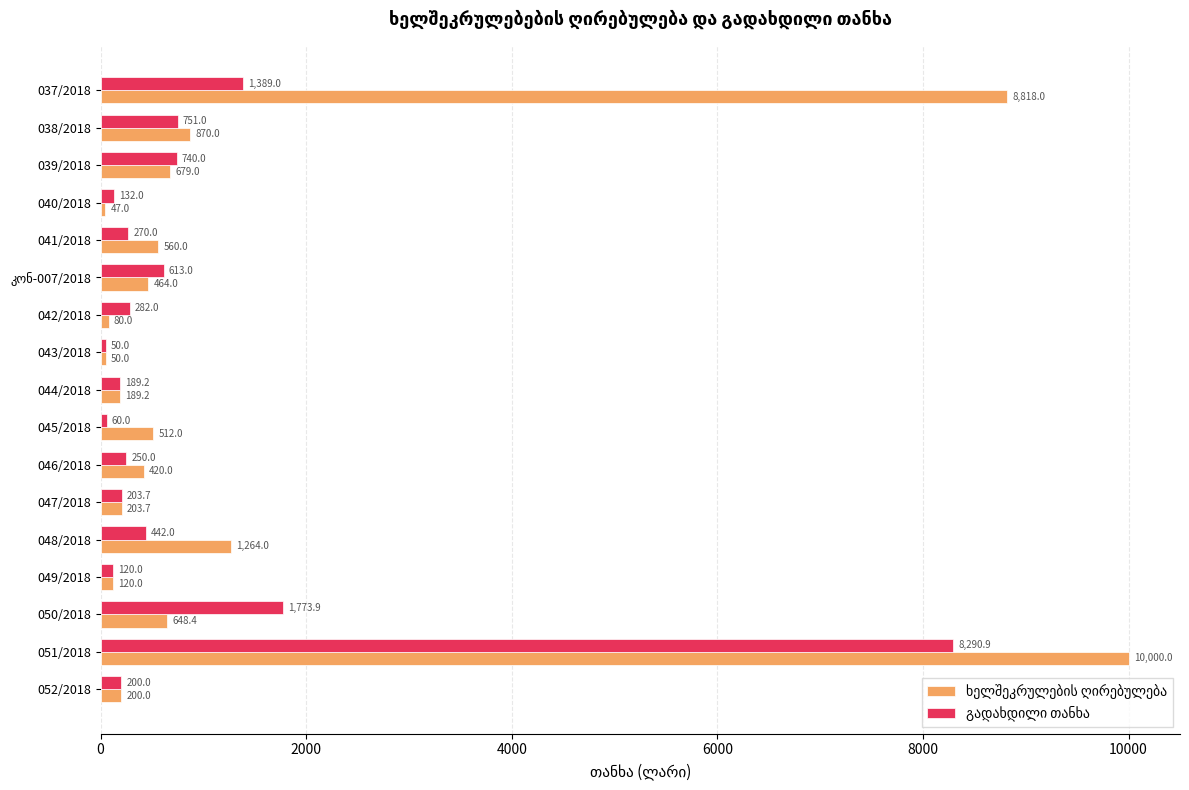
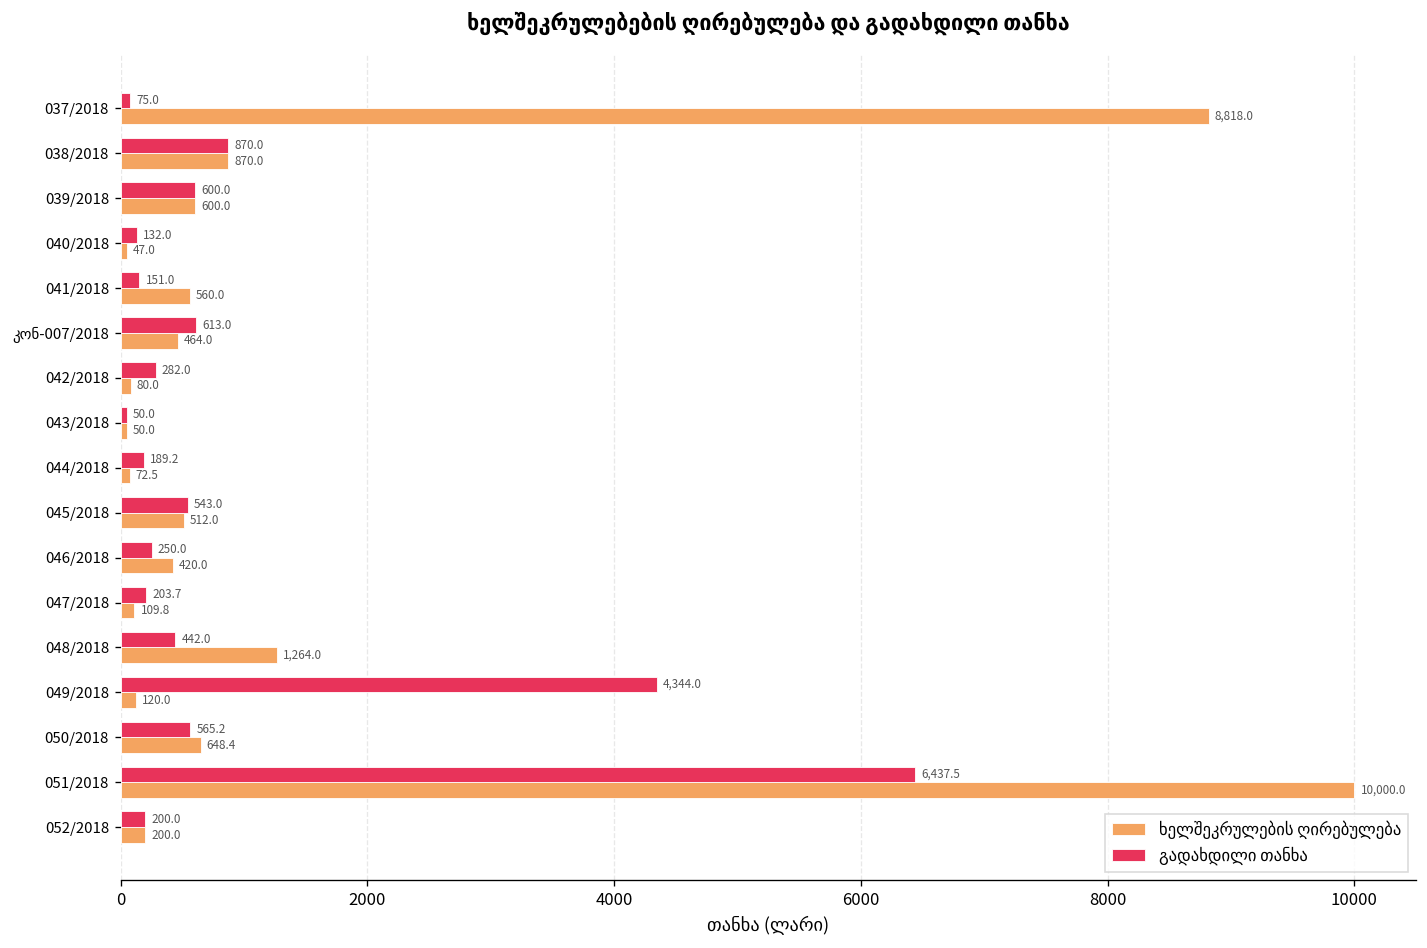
  {
    "ხელშეკრულების ღირებულება": {
      "037/2018": "8,818.0",
      "038/2018": "870.0",
-     "039/2018": "679.0",
+     "039/2018": "600.0",
      "040/2018": "47.0",
      "041/2018": "560.0",
      "კონ-007/2018": "464.0",
      "042/2018": "80.0",
      "043/2018": "50.0",
-     "044/2018": "189.2",
+     "044/2018": "72.5",
      "045/2018": "512.0",
      "046/2018": "420.0",
-     "047/2018": "203.7",
+     "047/2018": "109.8",
      "048/2018": "1,264.0",
      "049/2018": "120.0",
      "050/2018": "648.4",
      "051/2018": "10,000.0",
      "052/2018": "200.0"
    },
    "გადახდილი თანხა": {
-     "037/2018": "1,389.0",
-     "038/2018": "751.0",
-     "039/2018": "740.0",
+     "037/2018": "75.0",
+     "038/2018": "870.0",
+     "039/2018": "600.0",
      "040/2018": "132.0",
-     "041/2018": "270.0",
+     "041/2018": "151.0",
      "კონ-007/2018": "613.0",
      "042/2018": "282.0",
      "043/2018": "50.0",
      "044/2018": "189.2",
-     "045/2018": "60.0",
+     "045/2018": "543.0",
      "046/2018": "250.0",
      "047/2018": "203.7",
      "048/2018": "442.0",
-     "049/2018": "120.0",
-     "050/2018": "1,773.9",
-     "051/2018": "8,290.9",
+     "049/2018": "4,344.0",
+     "050/2018": "565.2",
+     "051/2018": "6,437.5",
      "052/2018": "200.0"
    }
  }
